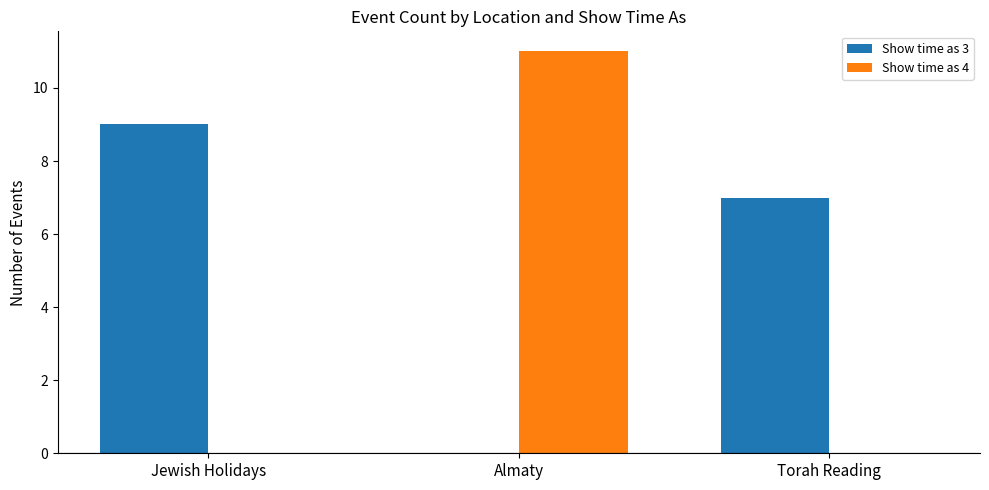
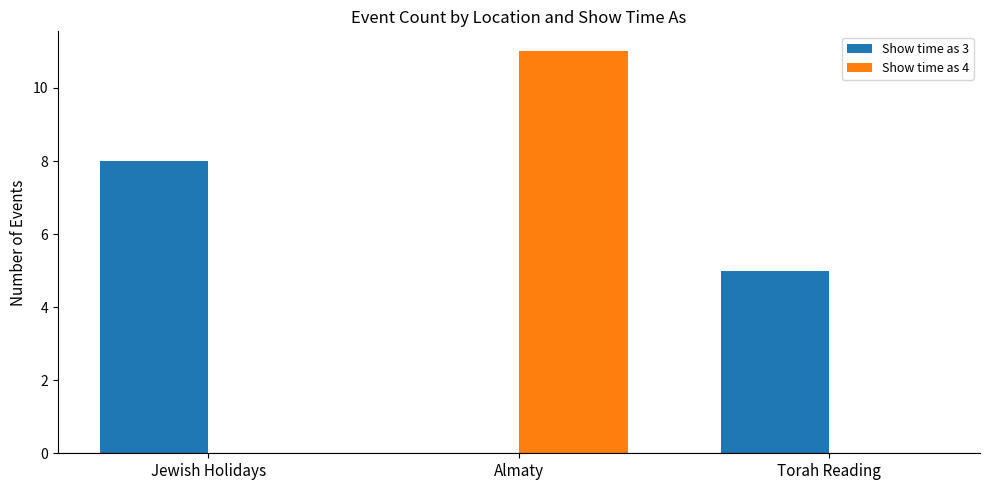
  {
    "Show time as 3": {
-     "Jewish Holidays": 9,
+     "Jewish Holidays": 8,
      "Almaty": 0,
-     "Torah Reading": 7
+     "Torah Reading": 5
    },
    "Show time as 4": {
      "Jewish Holidays": 0,
      "Almaty": 11,
      "Torah Reading": 0
    }
  }
